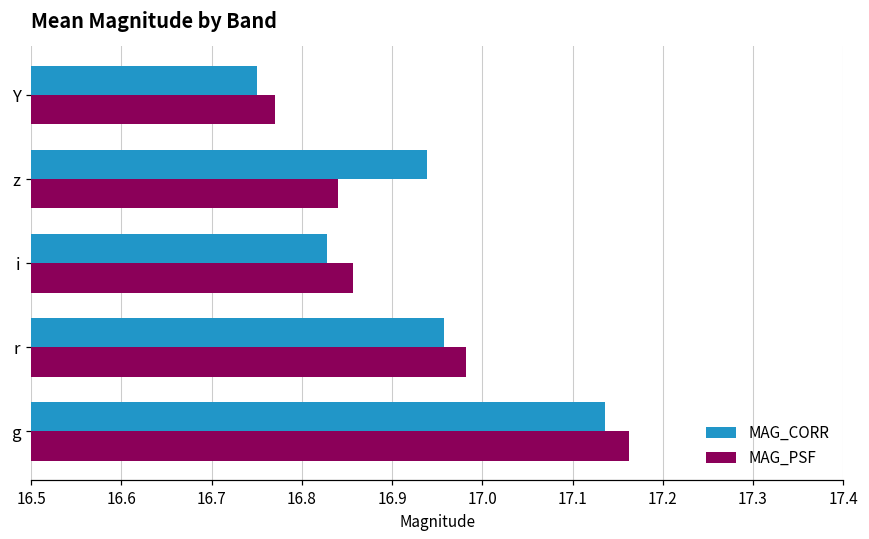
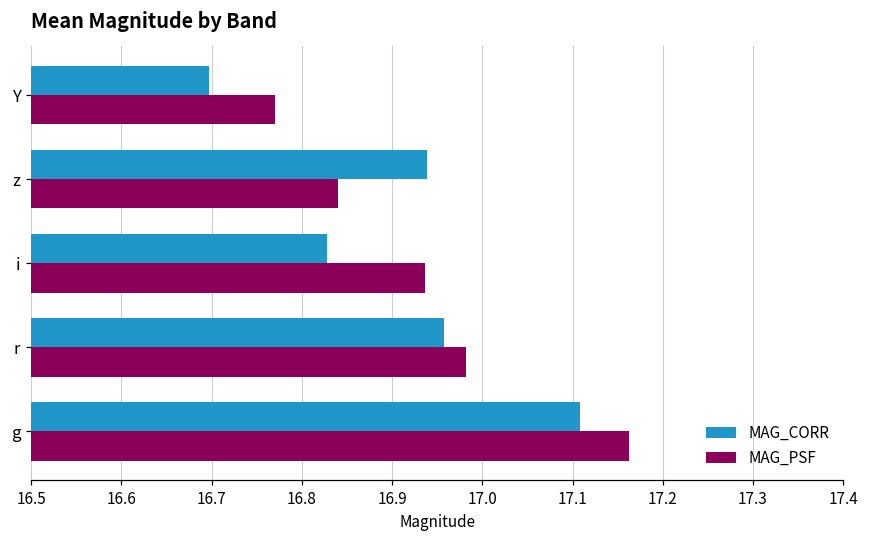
  {
    "MAG_CORR": {
-     "Y": 16.75,
+     "Y": 16.70,
      "z": 16.94,
      "i": 16.83,
      "r": 16.96,
-     "g": 17.14
+     "g": 17.11
    },
    "MAG_PSF": {
      "Y": 16.77,
      "z": 16.84,
-     "i": 16.86,
+     "i": 16.94,
      "r": 16.98,
      "g": 17.16
    }
  }
